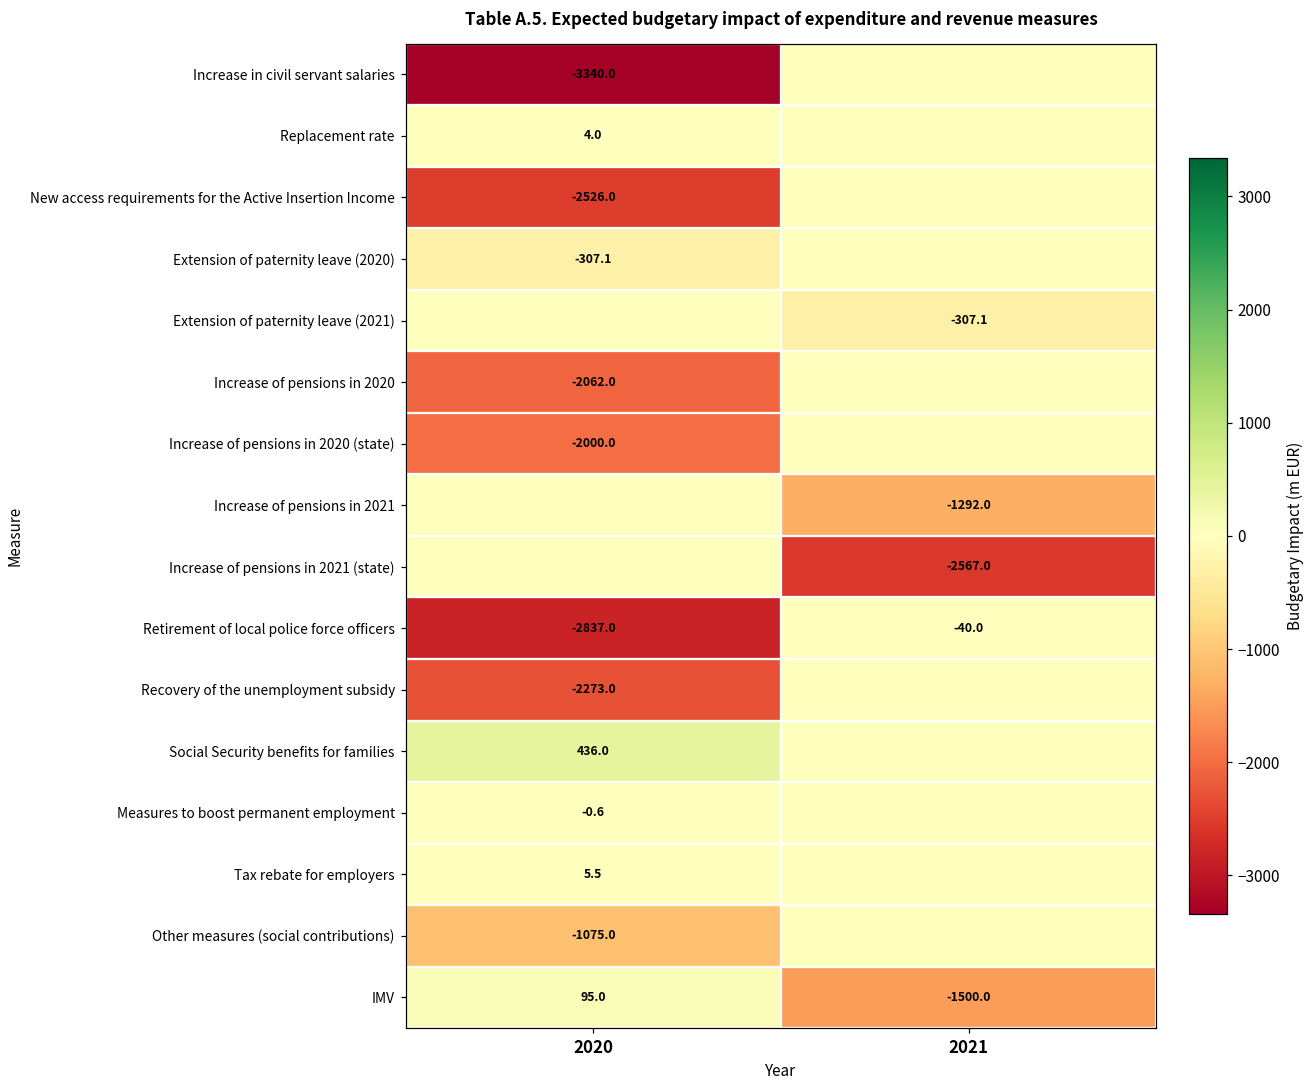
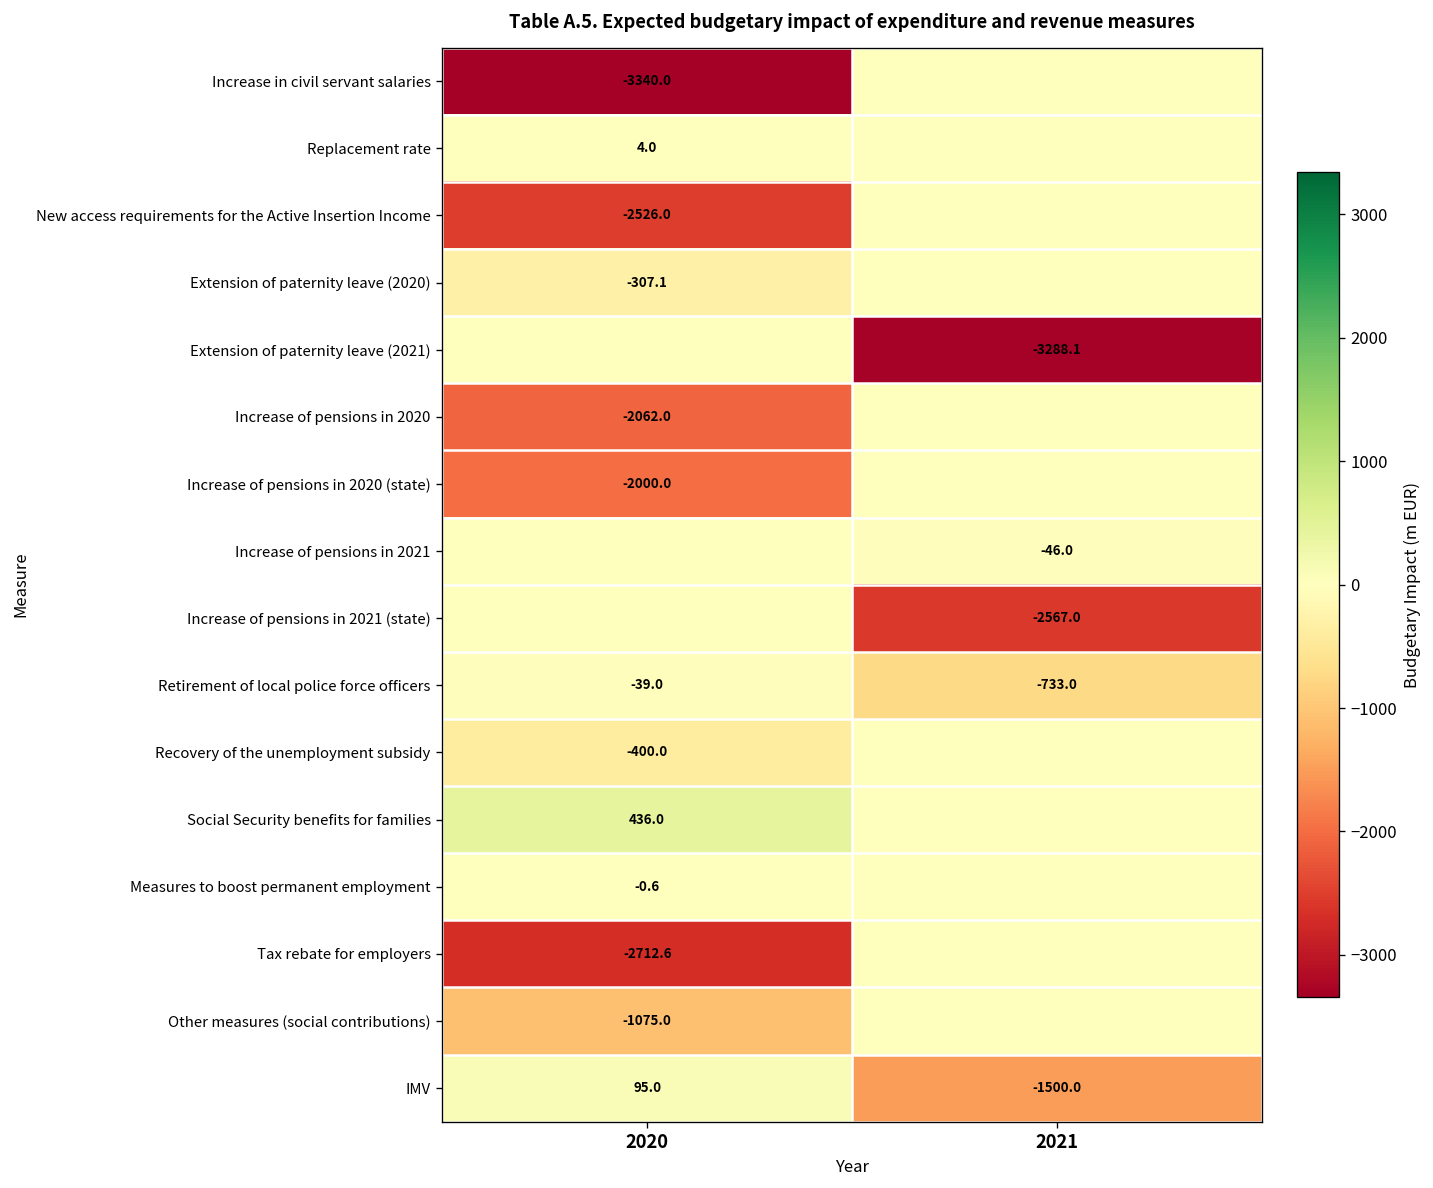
  {
    "Increase in civil servant salaries": {
      "2020": -3340.0
    },
    "Replacement rate": {
      "2020": 4.0
    },
    "New access requirements for the Active Insertion Income": {
      "2020": -2526.0
    },
    "Extension of paternity leave (2020)": {
      "2020": -307.1
    },
    "Extension of paternity leave (2021)": {
-     "2021": -307.1
+     "2021": -3288.1
    },
    "Increase of pensions in 2020": {
      "2020": -2062.0
    },
    "Increase of pensions in 2020 (state)": {
      "2020": -2000.0
    },
    "Increase of pensions in 2021": {
-     "2021": -1292.0
+     "2021": -46.0
    },
    "Increase of pensions in 2021 (state)": {
      "2021": -2567.0
    },
    "Retirement of local police force officers": {
-     "2020": -2837.0,
-     "2021": -40.0
+     "2020": -39.0,
+     "2021": -733.0
    },
    "Recovery of the unemployment subsidy": {
-     "2020": -2273.0
+     "2020": -400.0
    },
    "Social Security benefits for families": {
      "2020": 436.0
    },
    "Measures to boost permanent employment": {
      "2020": -0.6
    },
    "Tax rebate for employers": {
-     "2020": 5.5
+     "2020": -2712.6
    },
    "Other measures (social contributions)": {
      "2020": -1075.0
    },
    "IMV": {
      "2020": 95.0,
      "2021": -1500.0
    }
  }
